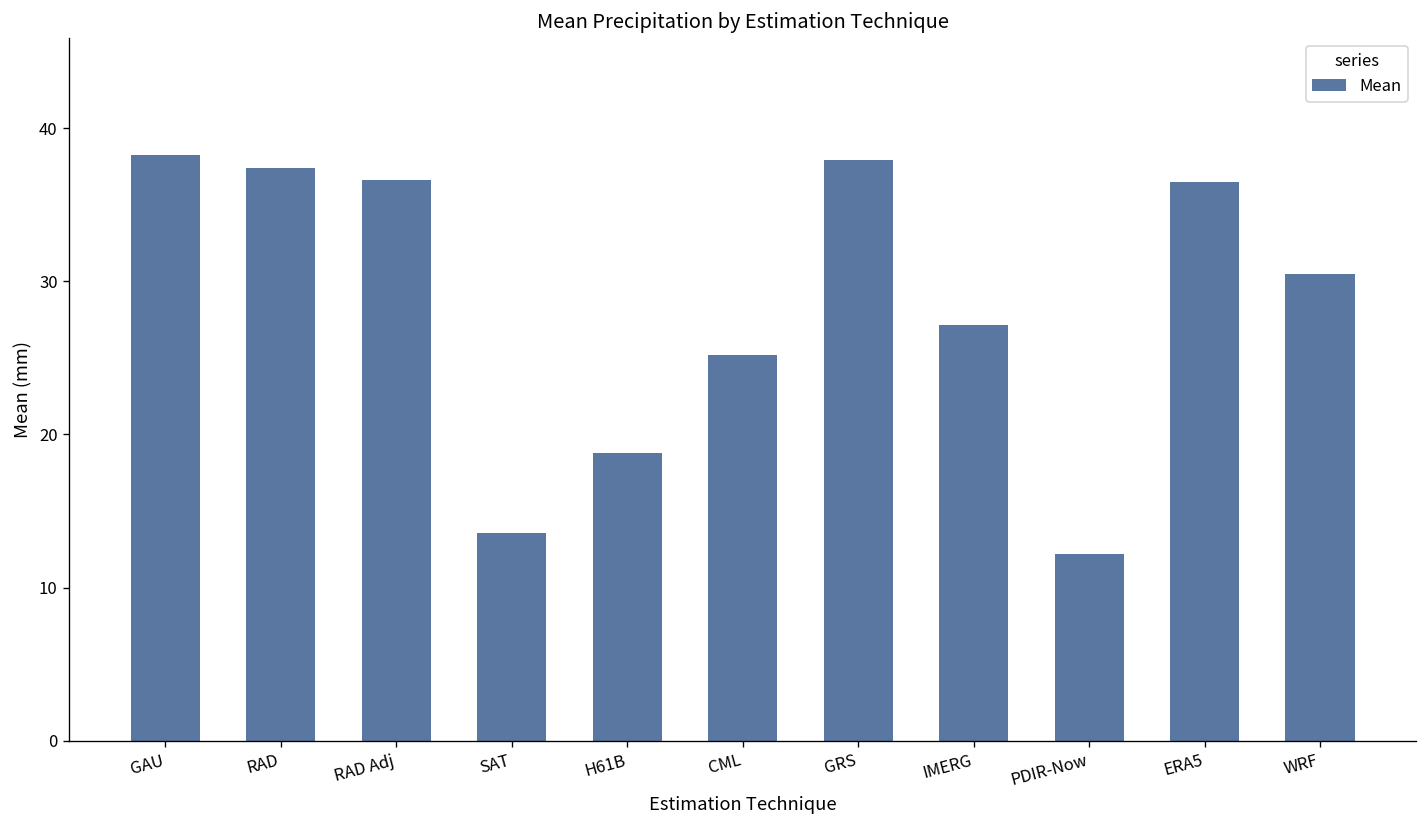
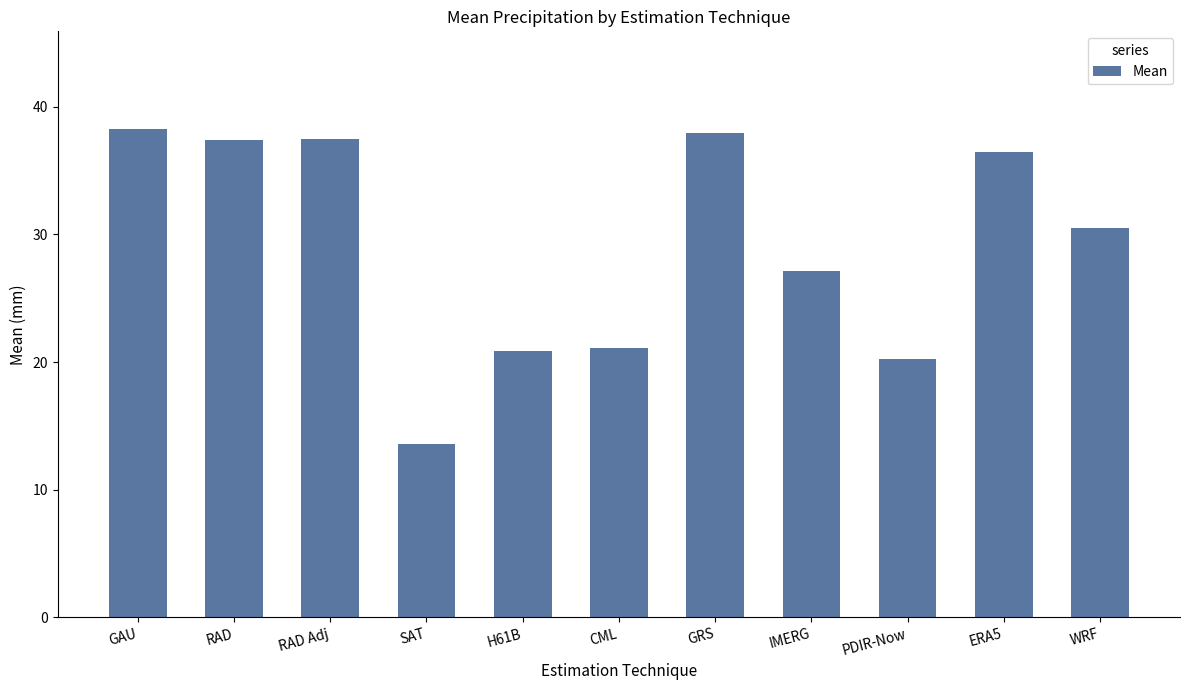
  {
    "GAU": 38.3,
    "RAD": 37.4,
-   "RAD Adj": 36.7,
+   "RAD Adj": 37.5,
    "SAT": 13.6,
-   "H61B": 18.8,
-   "CML": 25.2,
+   "H61B": 20.9,
+   "CML": 21.1,
    "GRS": 37.9,
    "IMERG": 27.2,
-   "PDIR-Now": 12.2,
+   "PDIR-Now": 20.2,
    "ERA5": 36.5,
    "WRF": 30.5
  }
